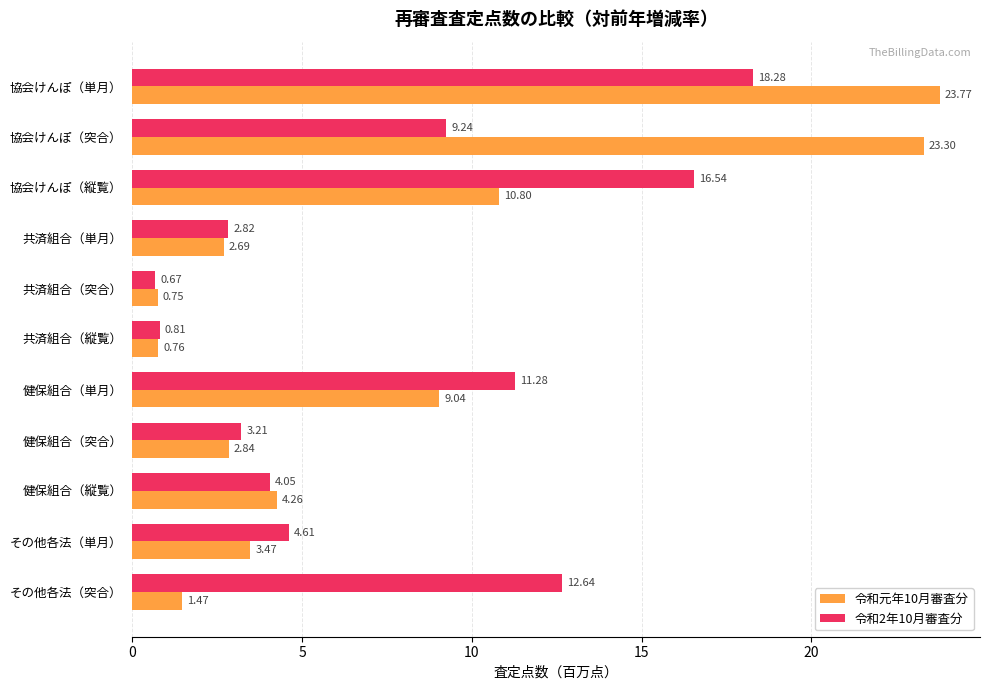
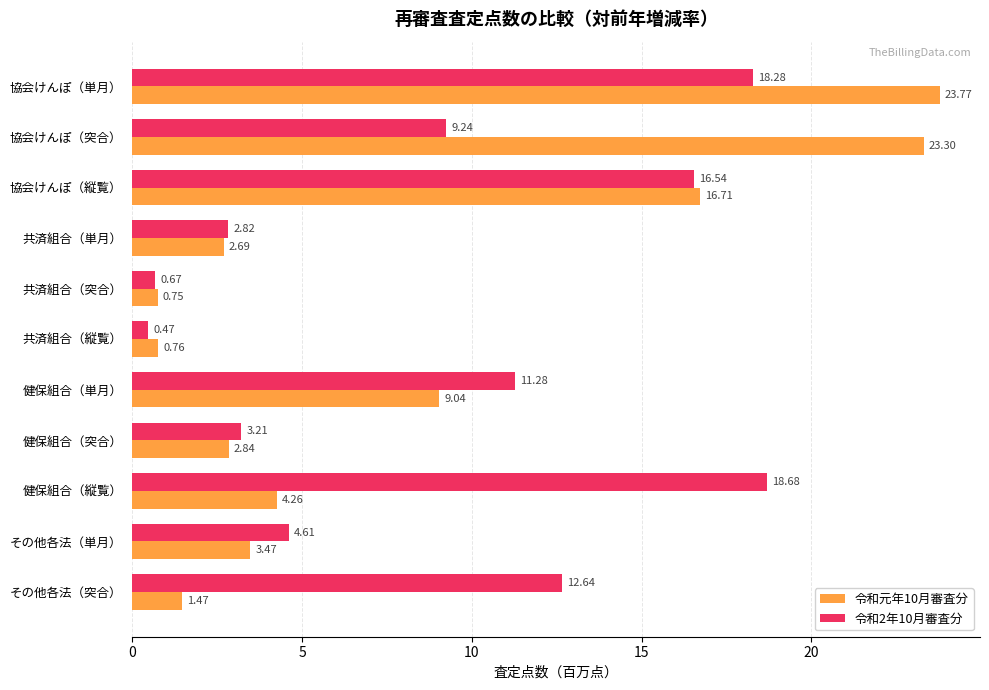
  {
    "令和元年10月審査分": {
      "協会けんぽ（単月）": 23.77,
      "協会けんぽ（突合）": 23.30,
-     "協会けんぽ（縦覧）": 10.80,
+     "協会けんぽ（縦覧）": 16.71,
      "共済組合（単月）": 2.69,
      "共済組合（突合）": 0.75,
      "共済組合（縦覧）": 0.76,
      "健保組合（単月）": 9.04,
      "健保組合（突合）": 2.84,
      "健保組合（縦覧）": 4.26,
      "その他各法（単月）": 3.47,
      "その他各法（突合）": 1.47
    },
    "令和2年10月審査分": {
      "協会けんぽ（単月）": 18.28,
      "協会けんぽ（突合）": 9.24,
      "協会けんぽ（縦覧）": 16.54,
      "共済組合（単月）": 2.82,
      "共済組合（突合）": 0.67,
-     "共済組合（縦覧）": 0.81,
+     "共済組合（縦覧）": 0.47,
      "健保組合（単月）": 11.28,
      "健保組合（突合）": 3.21,
-     "健保組合（縦覧）": 4.05,
+     "健保組合（縦覧）": 18.68,
      "その他各法（単月）": 4.61,
      "その他各法（突合）": 12.64
    }
  }
